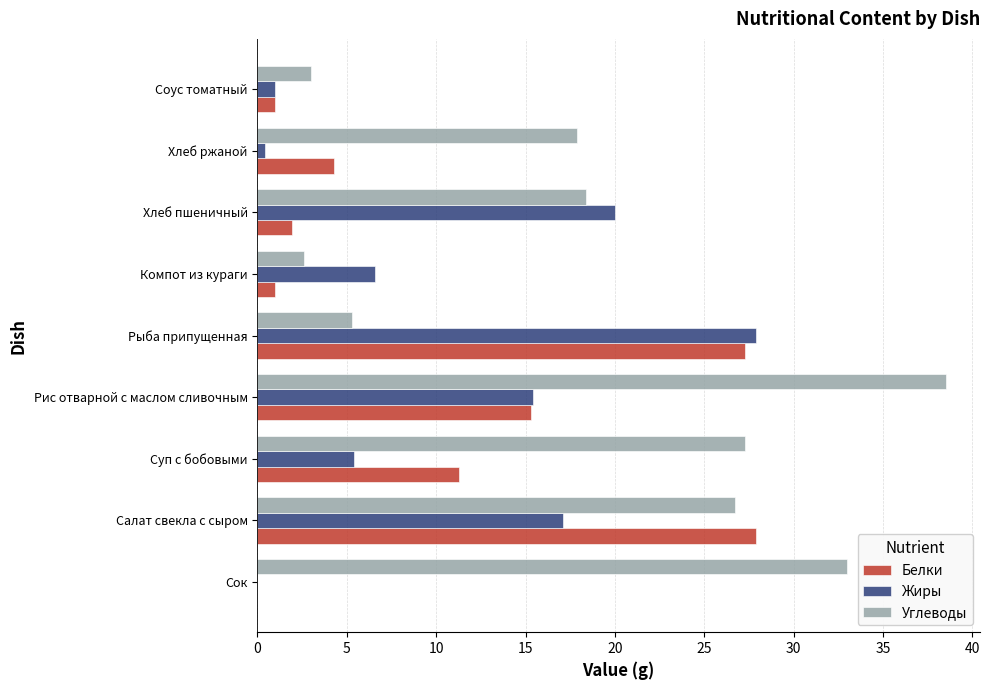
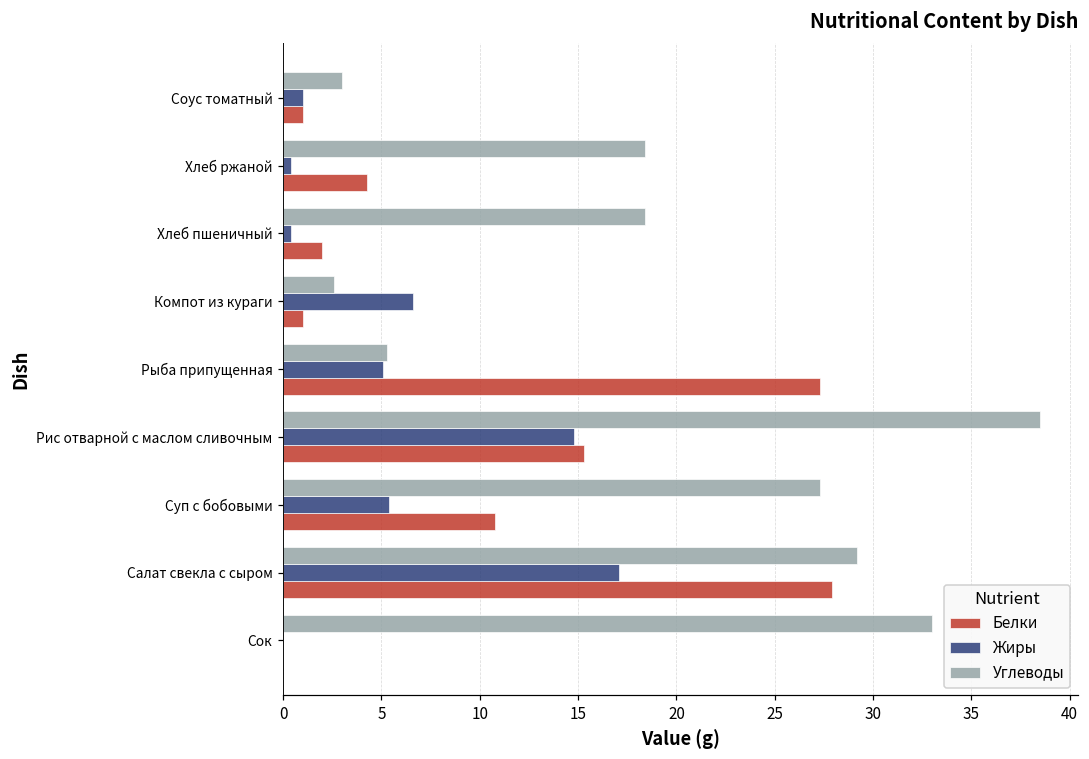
  {
    "Белки": {
      "Соус томатный": 1.0,
      "Хлеб ржаной": 4.3,
      "Хлеб пшеничный": 2.0,
      "Компот из кураги": 1.0,
      "Рыба припущенная": 27.3,
      "Рис отварной с маслом сливочным": 15.3,
-     "Суп с бобовыми": 11.3,
+     "Суп с бобовыми": 10.8,
      "Салат свекла с сыром": 27.9,
      "Сок": 0.0
    },
    "Жиры": {
      "Соус томатный": 1.0,
      "Хлеб ржаной": 0.4,
-     "Хлеб пшеничный": 20.0,
+     "Хлеб пшеничный": 0.4,
      "Компот из кураги": 6.6,
-     "Рыба припущенная": 27.9,
-     "Рис отварной с маслом сливочным": 15.4,
+     "Рыба припущенная": 5.1,
+     "Рис отварной с маслом сливочным": 14.8,
      "Суп с бобовыми": 5.4,
      "Салат свекла с сыром": 17.1,
      "Сок": 0.0
    },
    "Углеводы": {
      "Соус томатный": 3.0,
-     "Хлеб ржаной": 17.9,
+     "Хлеб ржаной": 18.4,
      "Хлеб пшеничный": 18.4,
      "Компот из кураги": 2.6,
      "Рыба припущенная": 5.3,
      "Рис отварной с маслом сливочным": 38.5,
      "Суп с бобовыми": 27.3,
-     "Салат свекла с сыром": 26.7,
+     "Салат свекла с сыром": 29.2,
      "Сок": 33.0
    }
  }
